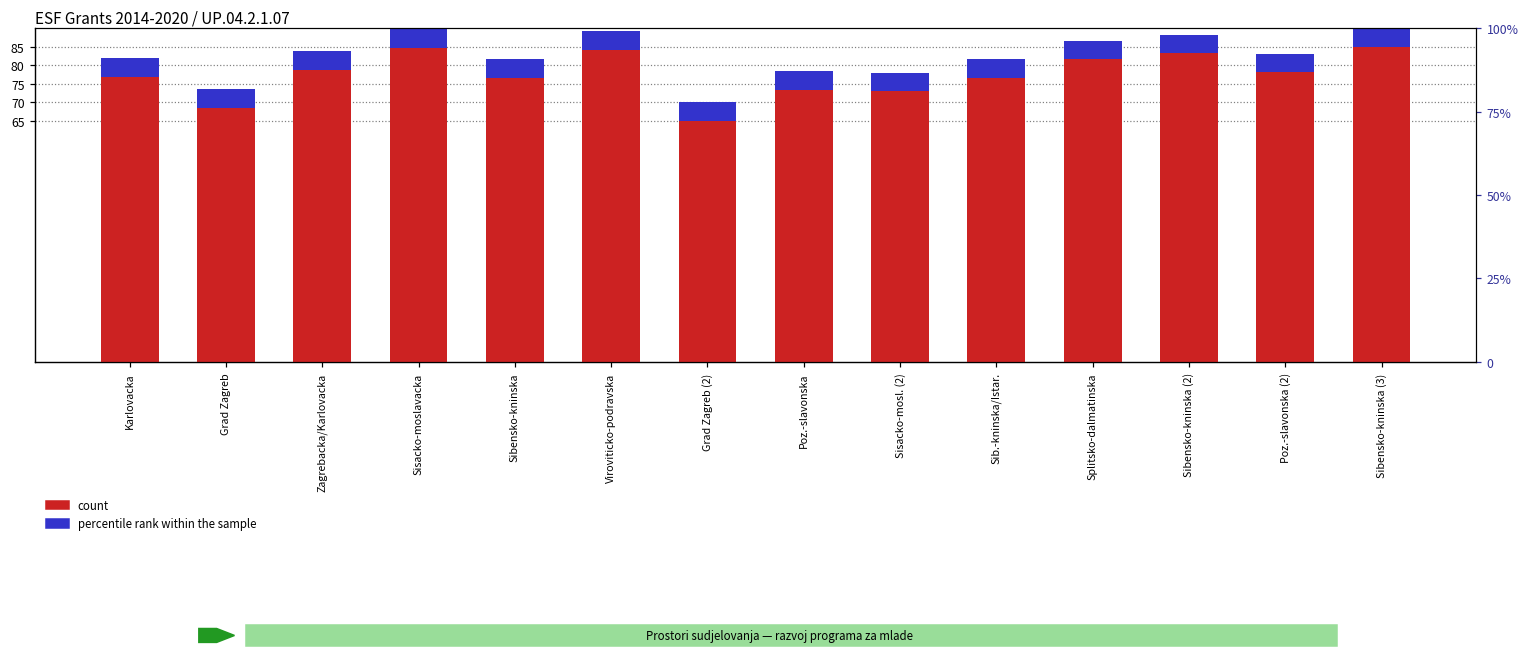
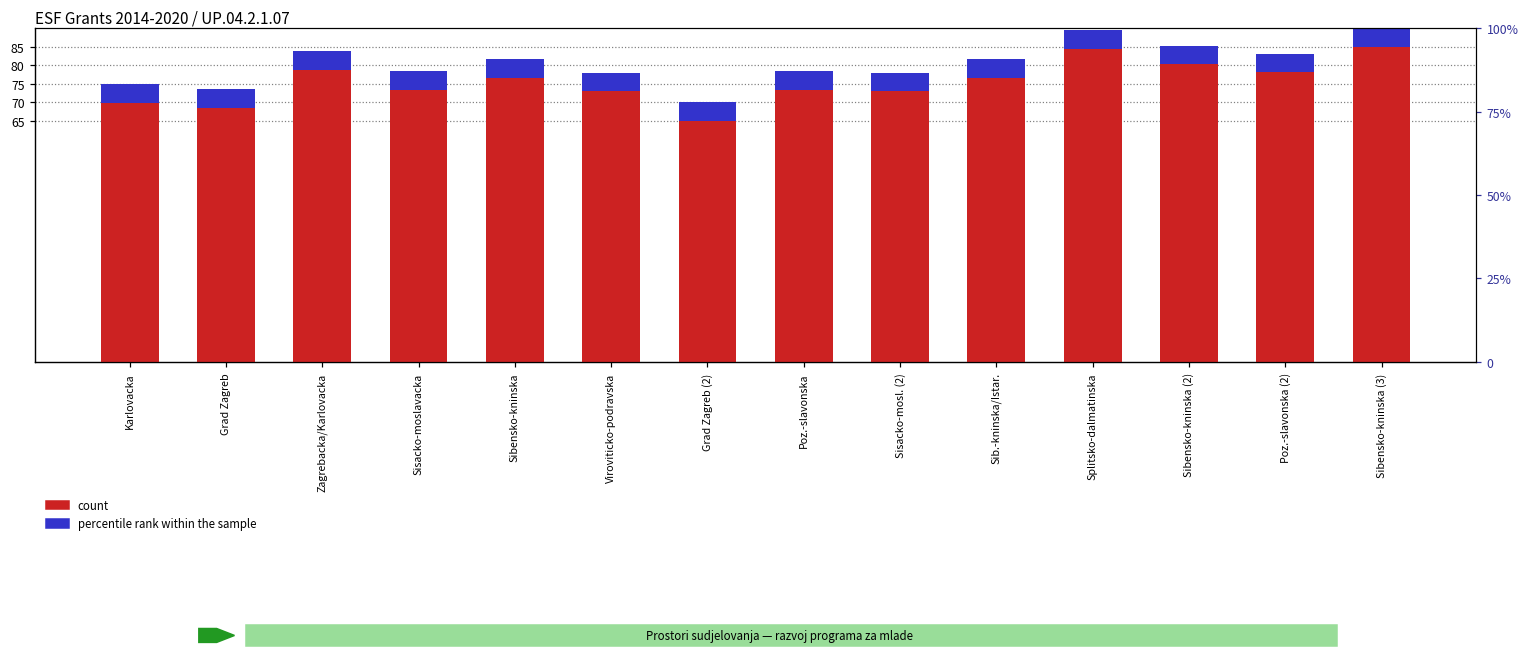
  {
    "count": {
-     "Karlovacka": 77,
+     "Karlovacka": 70,
      "Grad Zagreb": 69,
      "Zagrebacka/Karlovacka": 79,
-     "Sisacko-moslavacka": 85,
+     "Sisacko-moslavacka": 73,
      "Sibensko-kninska": 77,
-     "Viroviticko-podravska": 84,
+     "Viroviticko-podravska": 73,
      "Grad Zagreb (2)": 65,
      "Poz.-slavonska": 73,
      "Sisacko-mosl. (2)": 73,
      "Sib.-kninska/Istar.": 77,
-     "Splitsko-dalmatinska": 82,
-     "Sibensko-kninska (2)": 83,
+     "Splitsko-dalmatinska": 85,
+     "Sibensko-kninska (2)": 80,
      "Poz.-slavonska (2)": 78,
      "Sibensko-kninska (3)": 85
    },
    "percentile rank within the sample": {
      "Karlovacka": 5,
      "Grad Zagreb": 5,
      "Zagrebacka/Karlovacka": 5,
      "Sisacko-moslavacka": 5,
      "Sibensko-kninska": 5,
      "Viroviticko-podravska": 5,
      "Grad Zagreb (2)": 5,
      "Poz.-slavonska": 5,
      "Sisacko-mosl. (2)": 5,
      "Sib.-kninska/Istar.": 5,
      "Splitsko-dalmatinska": 5,
      "Sibensko-kninska (2)": 5,
      "Poz.-slavonska (2)": 5,
      "Sibensko-kninska (3)": 5
    }
  }
